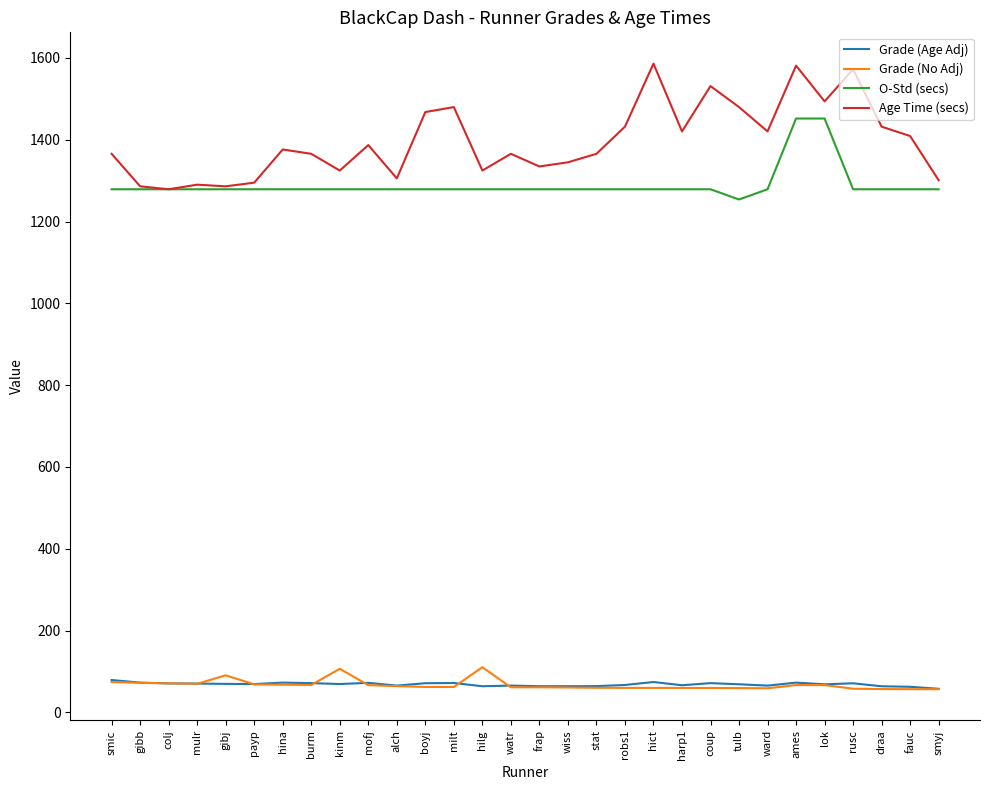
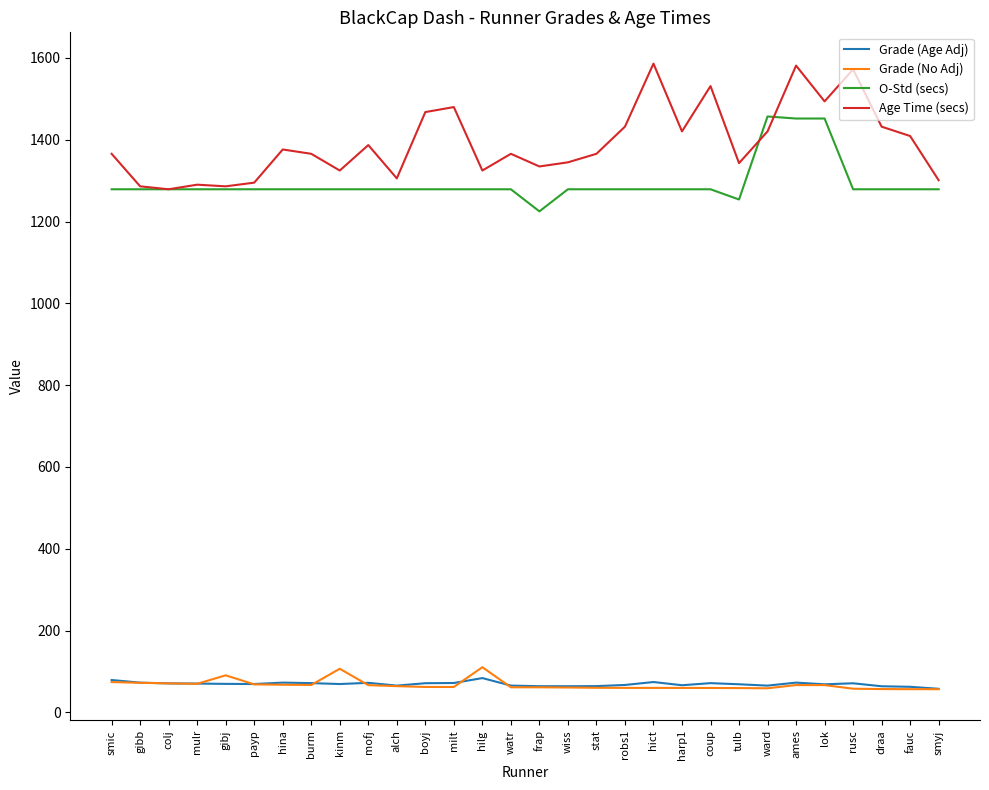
  {
    "Grade (Age Adj)": {
      "gibj": 70,
      "kinm": 70,
      "boyj": 70,
      "milt": 70,
-     "hilg": 60,
+     "hilg": 80,
      "robs1": 70,
      "hict": 70,
      "harp1": 70,
      "coup": 70,
      "tulb": 70,
      "ward": 70,
      "rusc": 70,
      "draa": 60
    },
    "Grade (No Adj)": {
      "gibj": 90,
      "kinm": 110,
      "boyj": 60,
      "milt": 60,
      "hilg": 110,
      "robs1": 60,
      "hict": 60,
      "harp1": 60,
      "coup": 60,
      "tulb": 60,
      "ward": 60,
      "rusc": 60,
      "draa": 60
    },
    "O-Std (secs)": {
      "smic": 1280,
      "gibb": 1280,
      "mulr": 1280,
      "gibj": 1280,
      "payp": 1280,
      "hina": 1280,
      "burm": 1280,
      "kinm": 1280,
      "mofj": 1280,
      "alch": 1280,
      "boyj": 1280,
      "milt": 1280,
      "hilg": 1280,
      "watr": 1280,
-     "frap": 1280,
+     "frap": 1230,
      "wiss": 1280,
      "stat": 1280,
      "robs1": 1280,
      "hict": 1280,
      "harp1": 1280,
      "coup": 1280,
      "tulb": 1250,
-     "ward": 1280,
+     "ward": 1460,
      "ames": 1450,
      "lok": 1450,
      "rusc": 1280,
      "draa": 1280,
      "fauc": 1280,
      "smyj": 1280
    },
    "Age Time (secs)": {
      "smic": 1370,
      "gibb": 1290,
      "mulr": 1290,
      "gibj": 1290,
      "payp": 1300,
      "hina": 1380,
      "burm": 1370,
      "kinm": 1320,
      "mofj": 1390,
      "alch": 1310,
      "boyj": 1470,
      "milt": 1480,
      "hilg": 1320,
      "watr": 1370,
      "frap": 1330,
      "wiss": 1340,
      "stat": 1370,
      "robs1": 1430,
      "hict": 1590,
      "harp1": 1420,
      "coup": 1530,
-     "tulb": 1480,
+     "tulb": 1340,
      "ward": 1420,
      "ames": 1580,
      "lok": 1490,
      "draa": 1430,
      "fauc": 1410,
      "smyj": 1300
    }
  }
